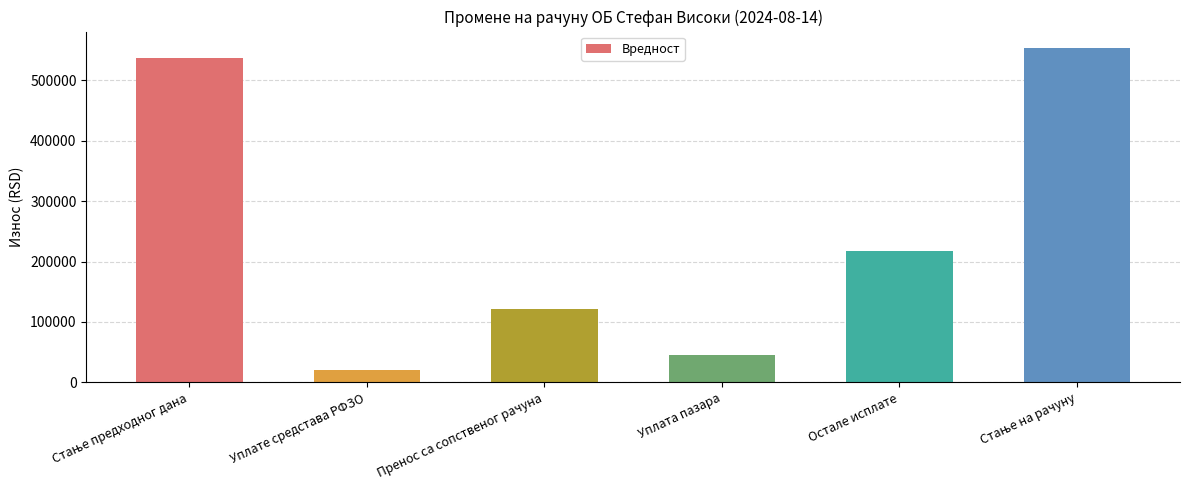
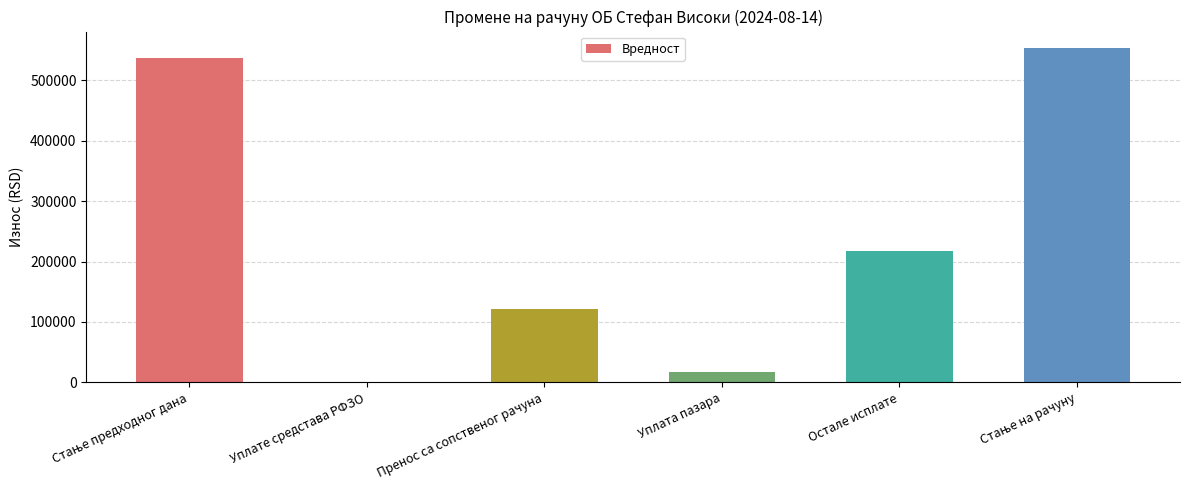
  {
    "Стање предходног дана": 540000,
-   "Уплате средстава РФЗО": 20000,
+   "Уплате средстава РФЗО": 0,
    "Пренос са сопственог рачуна": 120000,
-   "Уплата пазара": 50000,
+   "Уплата пазара": 20000,
    "Остале исплате": 220000,
    "Стање на рачуну": 550000
  }
